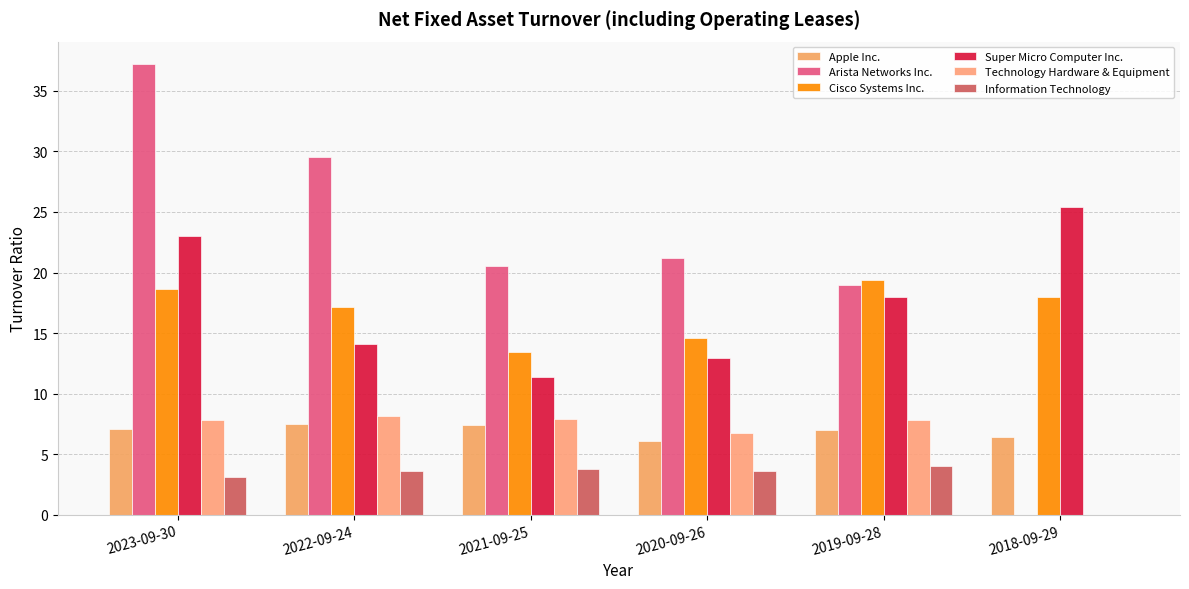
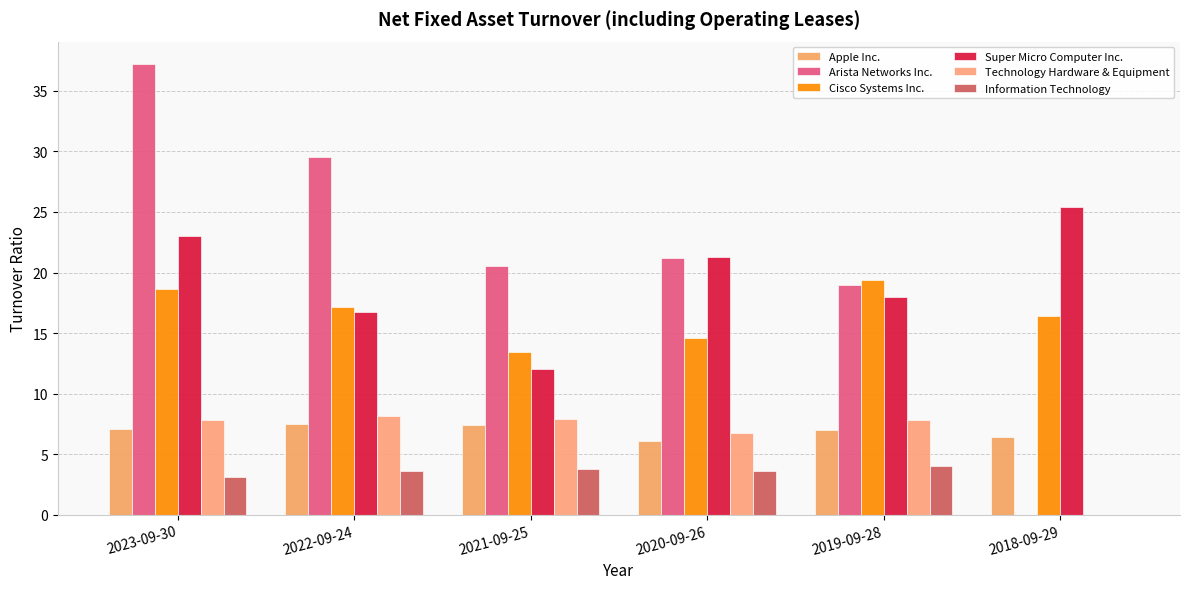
  {
    "Cisco Systems Inc.": {
      "2023-09-30": 18.7,
      "2022-09-24": 17.2,
      "2021-09-25": 13.4,
      "2020-09-26": 14.6,
      "2019-09-28": 19.4,
-     "2018-09-29": 18.0
+     "2018-09-29": 16.4
    },
    "Super Micro Computer Inc.": {
      "2023-09-30": 23.0,
-     "2022-09-24": 14.1,
-     "2021-09-25": 11.4,
-     "2020-09-26": 13.0,
+     "2022-09-24": 16.8,
+     "2021-09-25": 12.1,
+     "2020-09-26": 21.3,
      "2019-09-28": 18.0,
      "2018-09-29": 25.4
    }
  }
